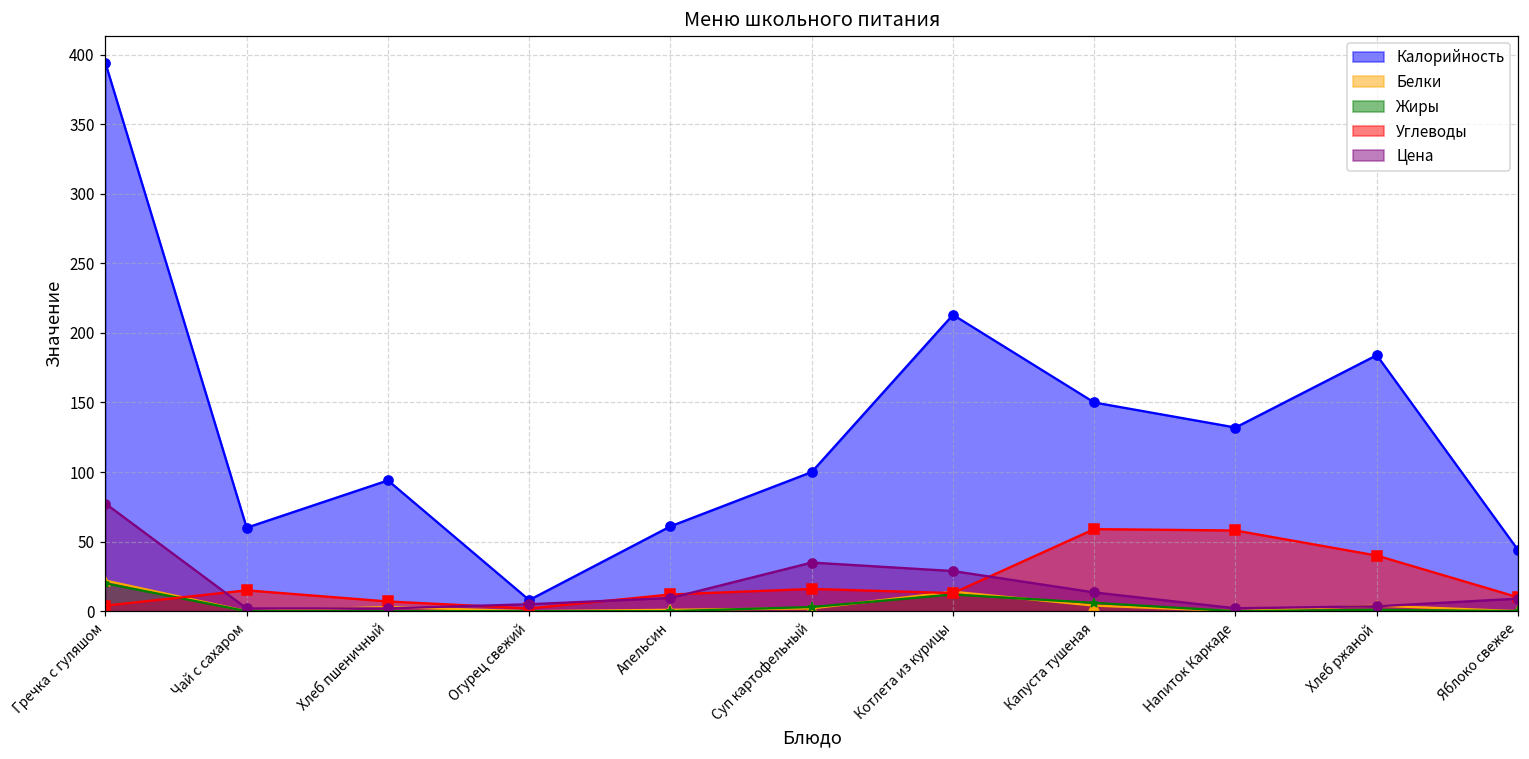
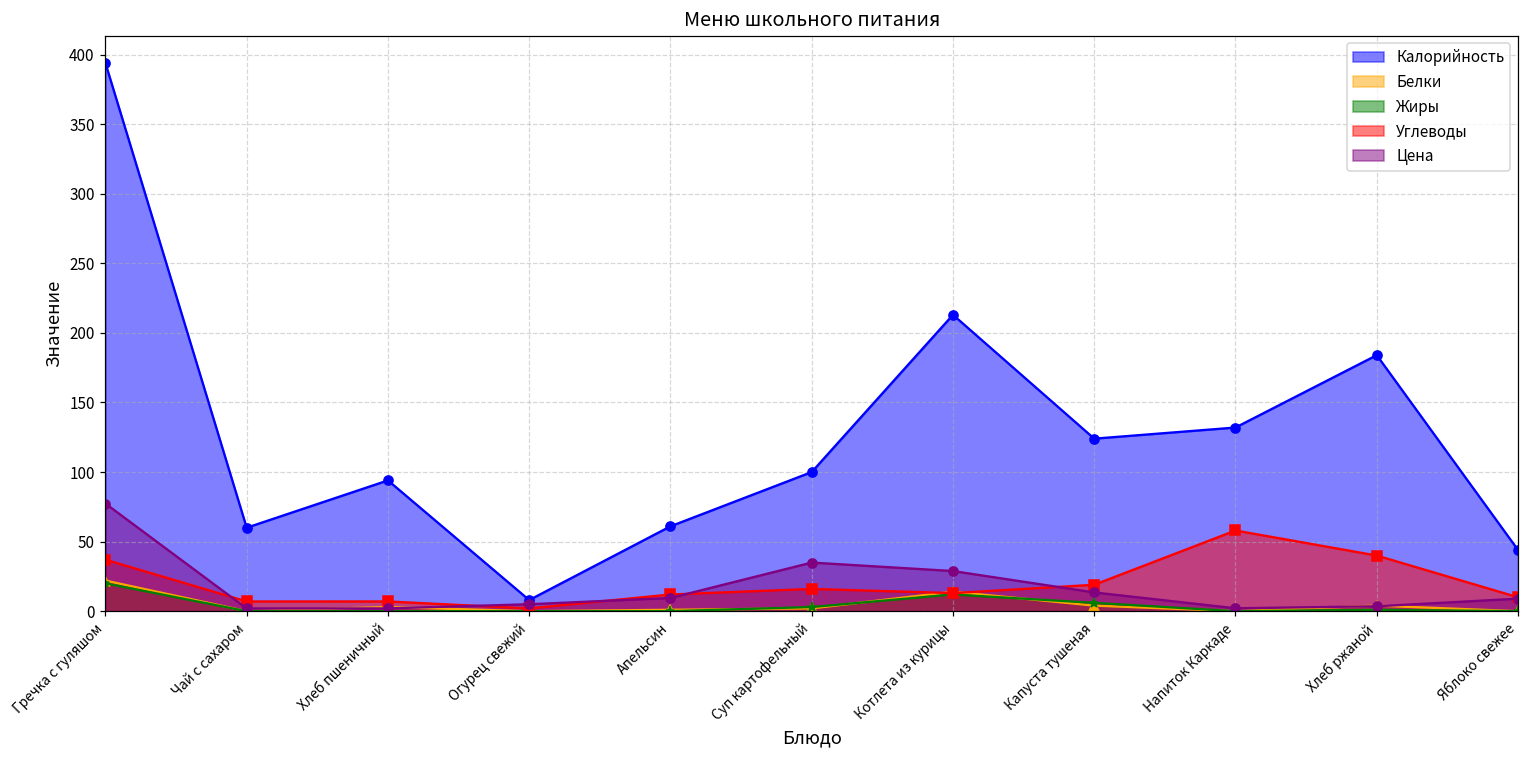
  {
    "Калорийность": {
      "Гречка с гуляшом": 394,
      "Чай с сахаром": 60,
      "Хлеб пшеничный": 94,
      "Огурец свежий": 8,
      "Апельсин": 61,
      "Суп картофельный": 100,
      "Котлета из курицы": 213,
-     "Капуста тушеная": 150,
+     "Капуста тушеная": 124,
      "Напиток Каркаде": 132,
      "Хлеб ржаной": 184,
      "Яблоко свежее": 44
    },
    "Белки": {
      "Капуста тушеная": 4
    },
    "Жиры": {
      "Капуста тушеная": 6,
      "Хлеб ржаной": 1
    },
    "Углеводы": {
-     "Гречка с гуляшом": 4,
-     "Чай с сахаром": 15,
+     "Гречка с гуляшом": 37,
+     "Чай с сахаром": 7,
      "Хлеб пшеничный": 7,
      "Апельсин": 12,
      "Суп картофельный": 16,
-     "Капуста тушеная": 59,
+     "Капуста тушеная": 19,
      "Напиток Каркаде": 58,
      "Хлеб ржаной": 40
    },
    "Цена": {
      "Гречка с гуляшом": 77,
      "Огурец свежий": 5,
      "Апельсин": 10,
      "Суп картофельный": 35,
      "Котлета из курицы": 29,
      "Капуста тушеная": 13,
      "Напиток Каркаде": 2
    }
  }
